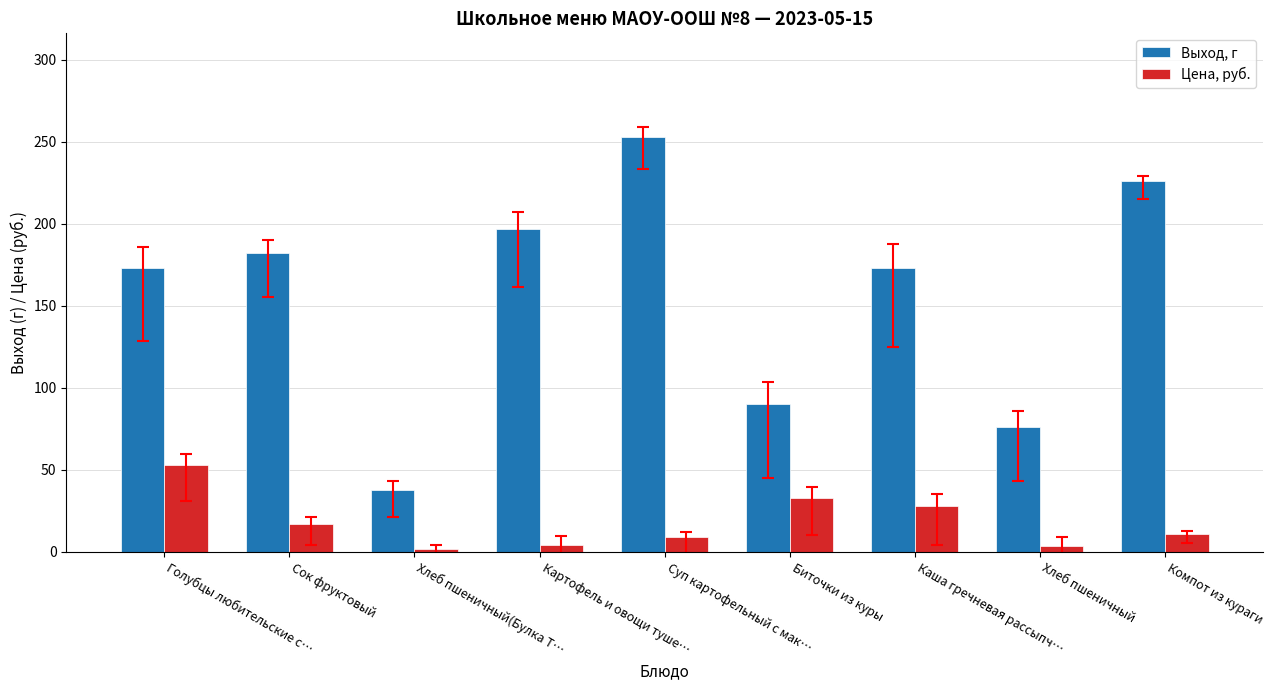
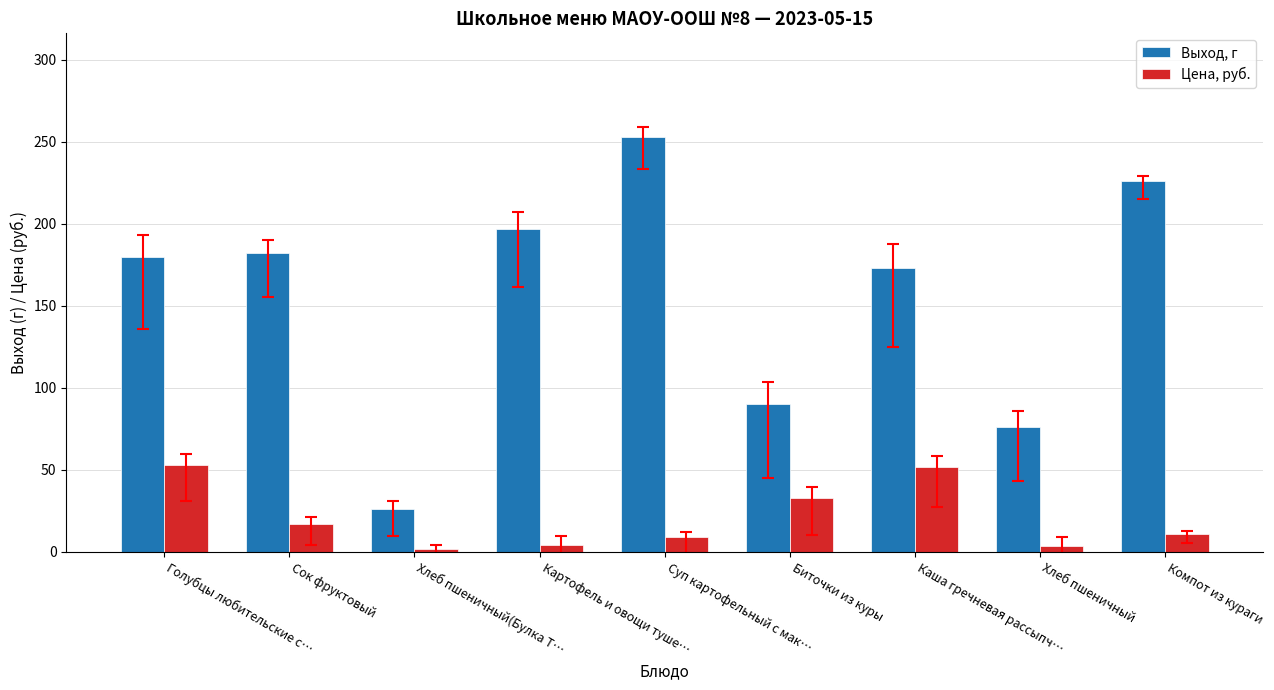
  {
    "Выход, г": {
-     "Голубцы любительские с…": 173,
+     "Голубцы любительские с…": 180,
      "Сок фруктовый": 182,
-     "Хлеб пшеничный(Булка Т…": 38,
+     "Хлеб пшеничный(Булка Т…": 26,
      "Картофель и овощи туше…": 197,
      "Суп картофельный с мак…": 253,
      "Биточки из куры": 90,
      "Каша гречневая рассыпч…": 173,
      "Хлеб пшеничный": 76,
      "Компот из кураги": 226
    },
    "Цена, руб.": {
      "Голубцы любительские с…": 53,
      "Сок фруктовый": 17,
      "Хлеб пшеничный(Булка Т…": 2,
      "Картофель и овощи туше…": 4,
      "Суп картофельный с мак…": 9,
      "Биточки из куры": 33,
-     "Каша гречневая рассыпч…": 28,
+     "Каша гречневая рассыпч…": 51,
      "Хлеб пшеничный": 4,
      "Компот из кураги": 11
    }
  }
